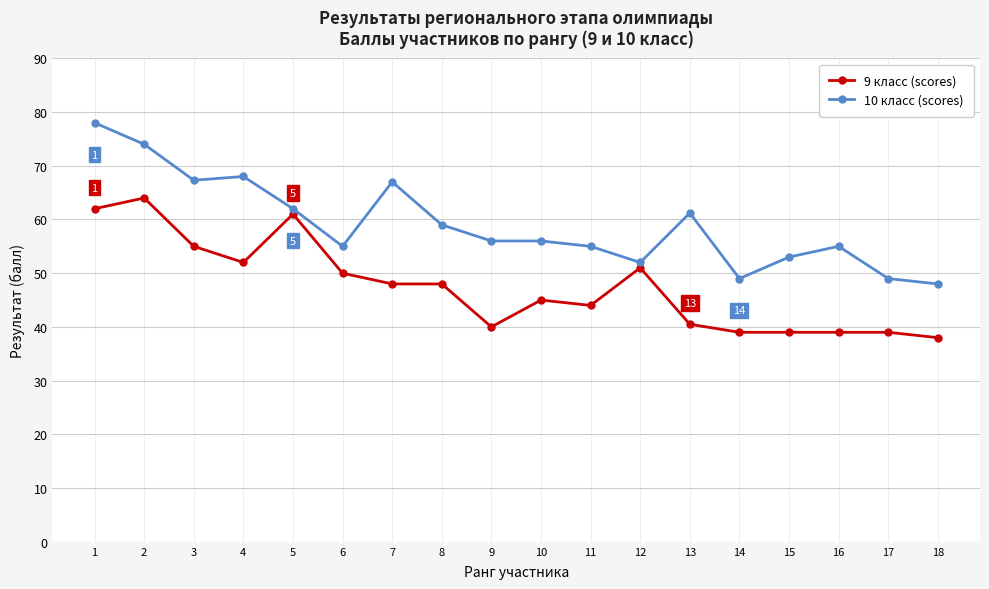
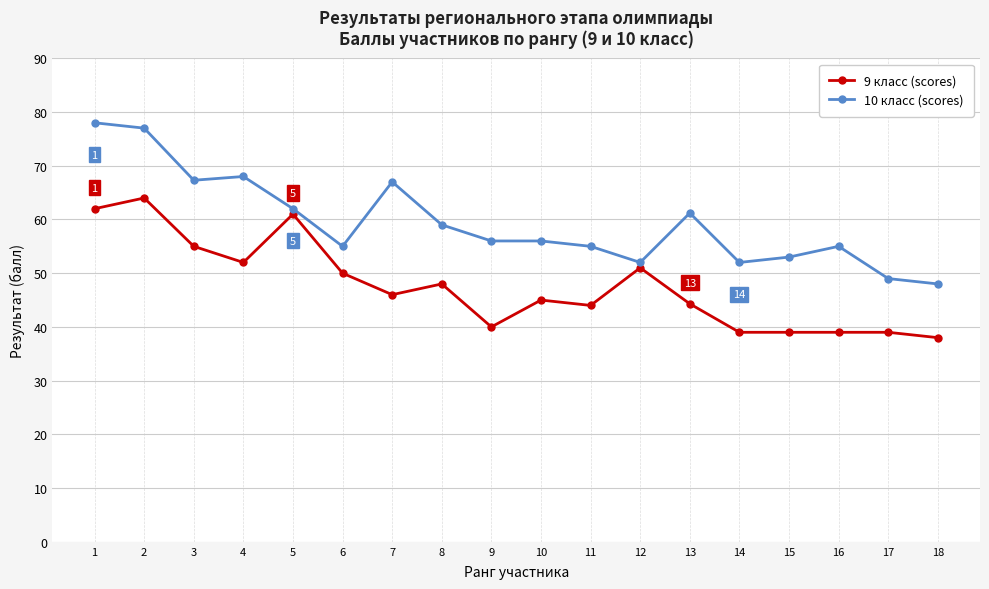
  {
    "9 класс (scores)": {
      "2": 64,
      "3": 55,
      "4": 52,
      "6": 50,
-     "7": 48,
+     "7": 46,
      "8": 48,
      "9": 40,
      "10": 45,
      "11": 44,
      "12": 51,
-     "13": 41,
+     "13": 44,
      "14": 39,
      "15": 39,
      "16": 39,
      "17": 39,
      "18": 38
    },
    "10 класс (scores)": {
      "1": 78,
-     "2": 74,
+     "2": 77,
      "3": 67,
      "4": 68,
      "6": 55,
      "7": 67,
      "8": 59,
      "9": 56,
      "10": 56,
      "11": 55,
      "12": 52,
      "13": 61,
-     "14": 49,
+     "14": 52,
      "15": 53,
      "16": 55,
      "17": 49,
      "18": 48
    }
  }
